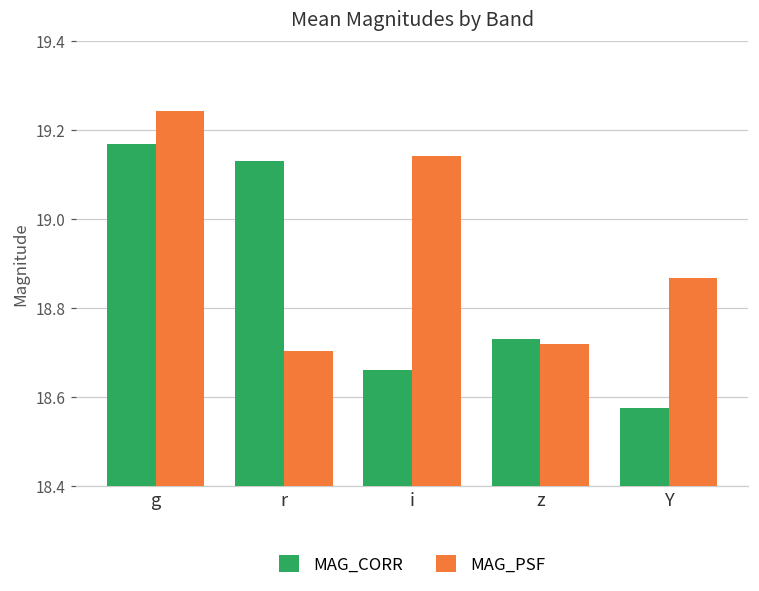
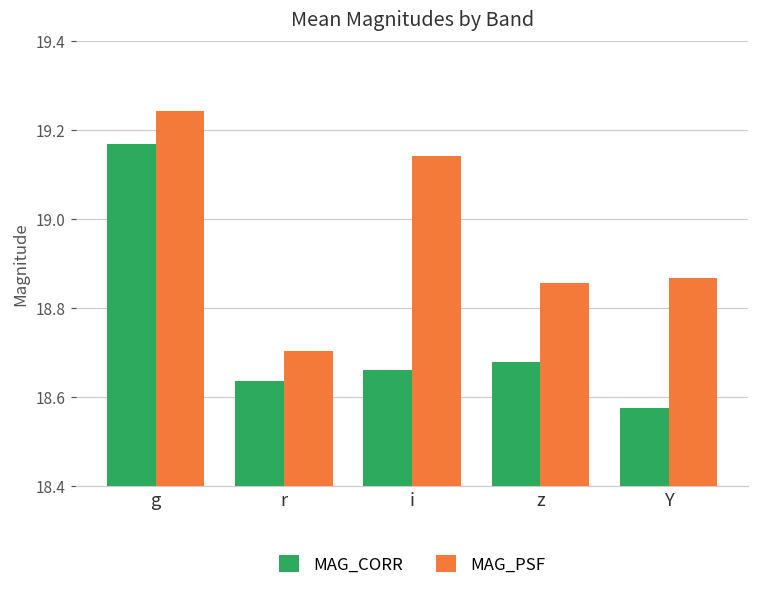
  {
    "MAG_CORR": {
      "g": 19.17,
-     "r": 19.13,
+     "r": 18.64,
      "i": 18.66,
-     "z": 18.73,
+     "z": 18.68,
      "Y": 18.58
    },
    "MAG_PSF": {
      "g": 19.24,
      "r": 18.70,
      "i": 19.14,
-     "z": 18.72,
+     "z": 18.86,
      "Y": 18.87
    }
  }
